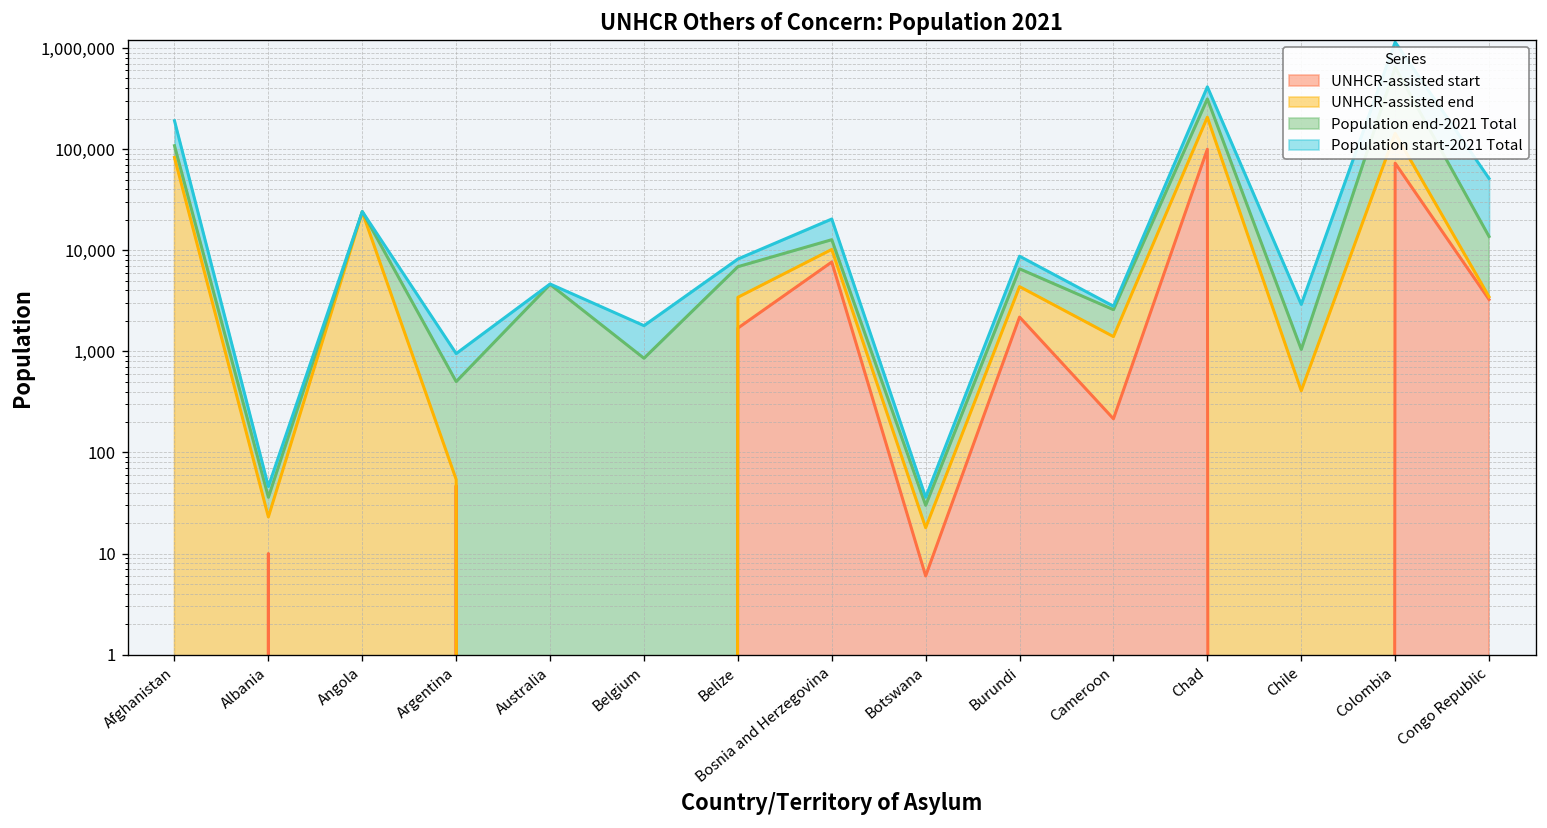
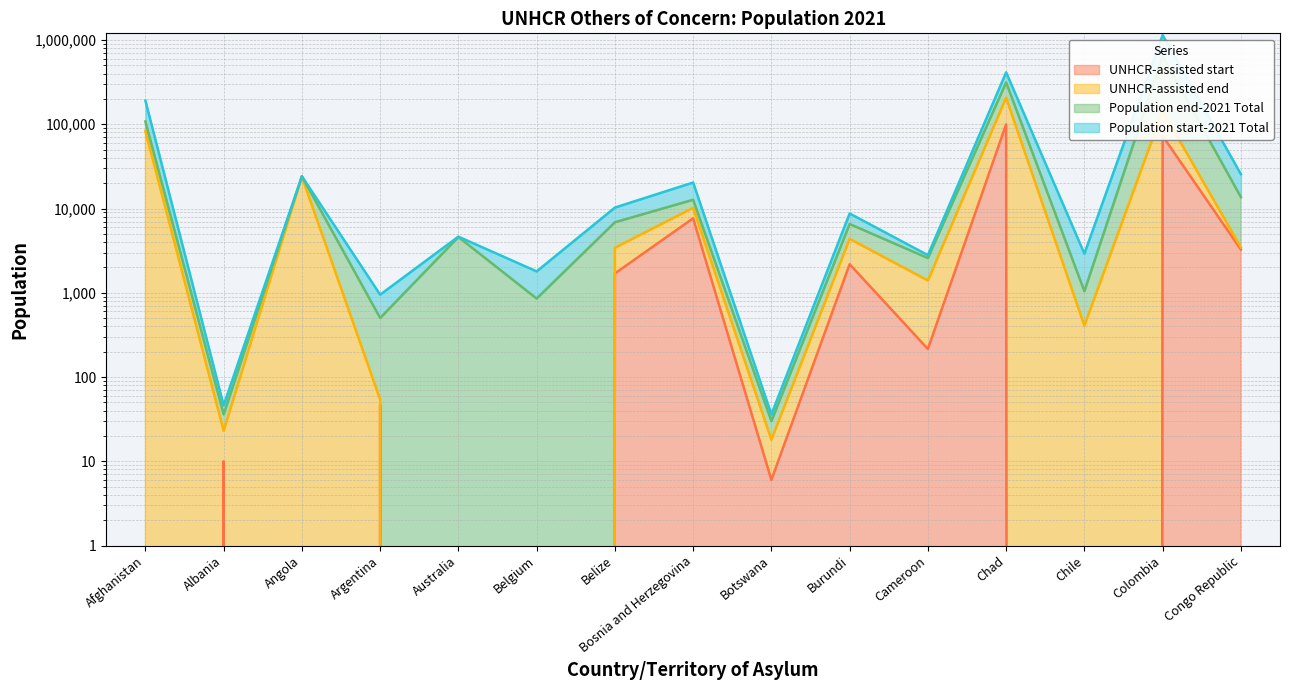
  {
    "UNHCR-assisted start": {
      "Albania": "10",
      "Argentina": "50",
      "Belize": "1,700",
      "Bosnia and Herzegovina": "8,000",
      "Botswana": "6",
      "Burundi": "2,200",
      "Cameroon": "220",
      "Chad": "100,000"
    },
    "UNHCR-assisted end": {
      "Afghanistan": "80,000",
      "Albania": "13",
      "Argentina": "7",
      "Belize": "1,700",
      "Bosnia and Herzegovina": "2,500",
      "Botswana": "12",
      "Burundi": "2,200",
      "Cameroon": "1,200",
      "Chad": "110,000",
      "Chile": "400"
    },
    "Population end-2021 Total": {
      "Afghanistan": "25,000",
      "Albania": "13",
      "Argentina": "400",
      "Belgium": "900",
      "Belize": "3,500",
      "Bosnia and Herzegovina": "2,500",
      "Botswana": "12",
      "Burundi": "2,200",
      "Cameroon": "1,200",
      "Chad": "110,000",
      "Chile": "600",
      "Congo Republic": "10,000"
    },
    "Population start-2021 Total": {
      "Afghanistan": "80,000",
      "Albania": "10",
      "Argentina": "400",
      "Belgium": "900",
-     "Belize": "1,300",
+     "Belize": "3,400",
      "Bosnia and Herzegovina": "8,000",
      "Botswana": "6",
      "Burundi": "2,200",
      "Cameroon": "220",
      "Chad": "100,000",
      "Chile": "1,900",
      "Colombia": "500,000",
-     "Congo Republic": "40,000"
+     "Congo Republic": "12,000"
    }
  }
